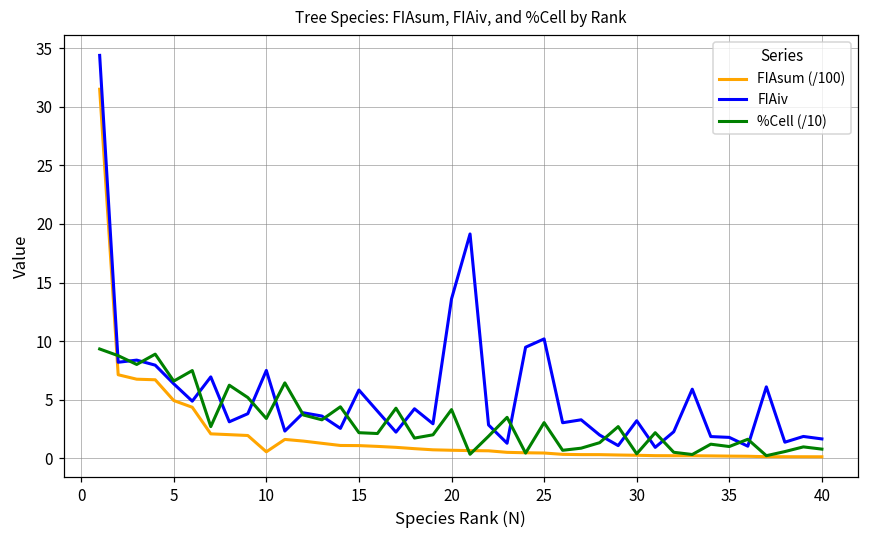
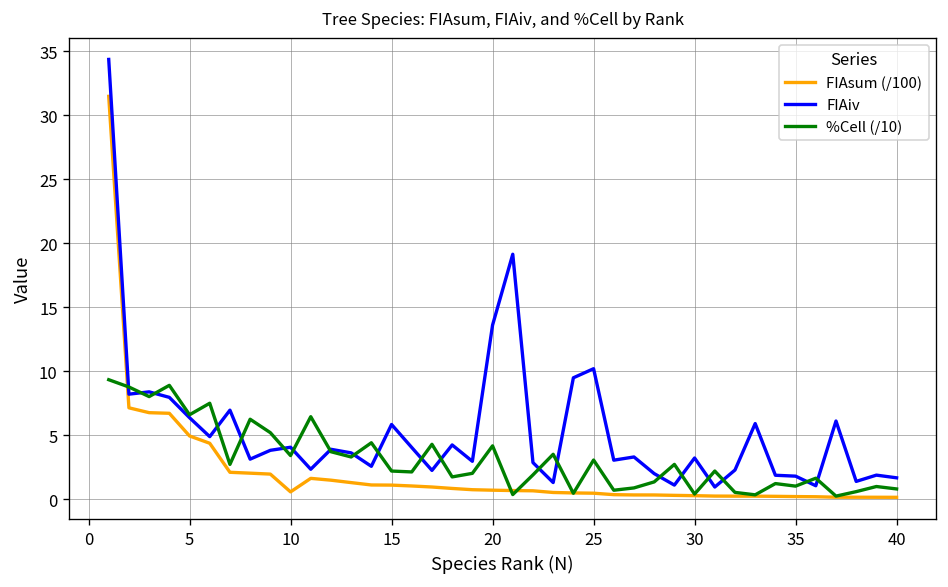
  {
    "FIAsum (/100)": {
      "5": 4.9,
      "10": 0.6,
      "15": 1.1,
      "20": 0.7,
      "25": 0.5,
      "35": 0.2,
      "40": 0.1
    },
    "FIAiv": {
-     "10": 7.5,
+     "10": 4.1,
      "15": 5.8,
      "20": 13.6,
      "25": 10.2,
      "30": 3.2,
      "35": 1.8,
      "40": 1.7
    },
    "%Cell (/10)": {
      "10": 3.4,
      "15": 2.2,
      "20": 4.2,
      "25": 3.1,
      "35": 1.0,
      "40": 0.8
    }
  }
